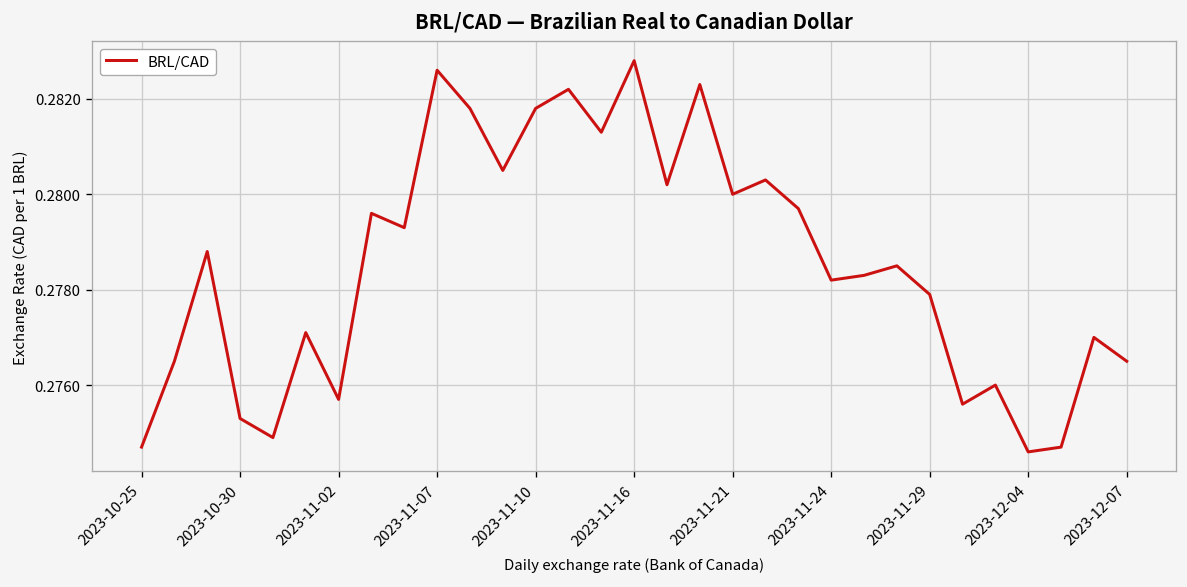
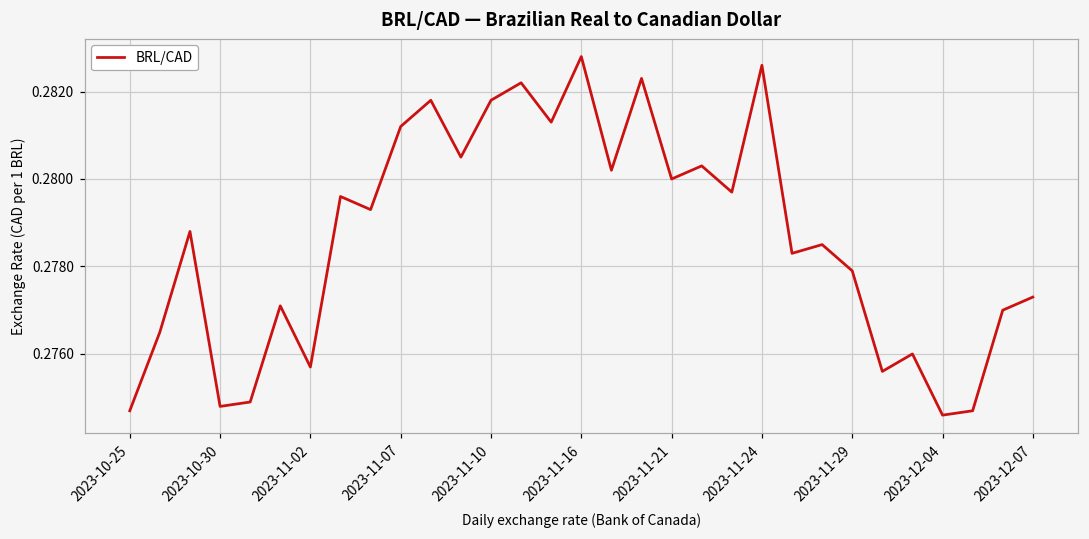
  {
    "2023-10-25": 0.2747,
-   "2023-10-30": 0.2753,
+   "2023-10-30": 0.2748,
    "2023-11-02": 0.2757,
-   "2023-11-07": 0.2826,
+   "2023-11-07": 0.2812,
    "2023-11-10": 0.2818,
    "2023-11-16": 0.2828,
    "2023-11-21": 0.2800,
-   "2023-11-24": 0.2782,
+   "2023-11-24": 0.2826,
    "2023-11-29": 0.2779,
    "2023-12-04": 0.2746,
-   "2023-12-07": 0.2765
+   "2023-12-07": 0.2773
  }
